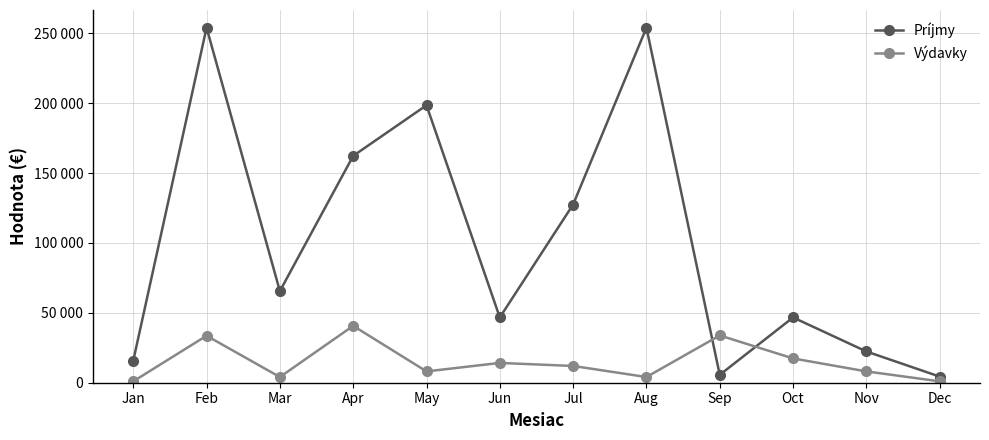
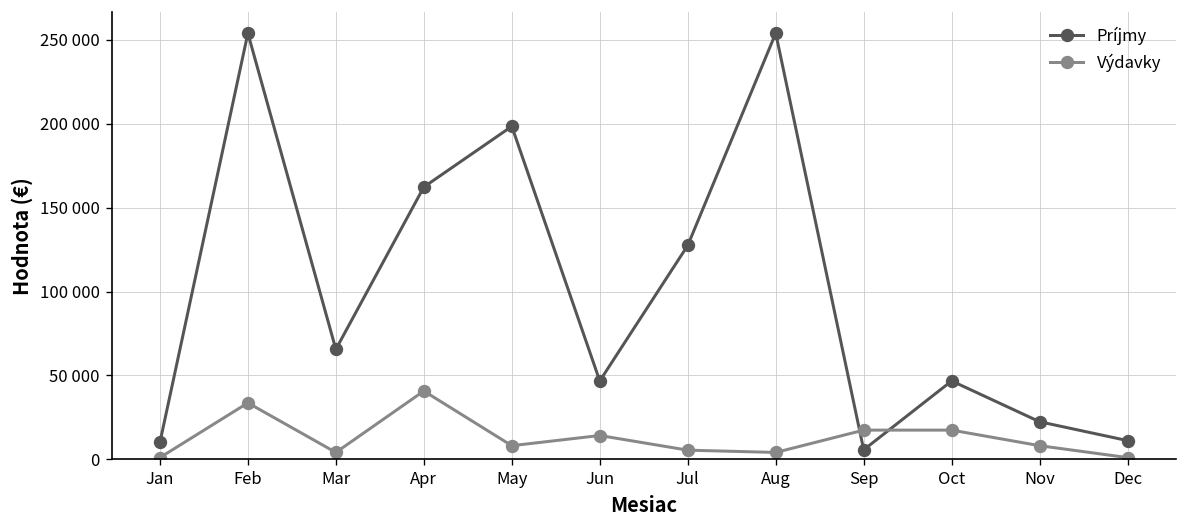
  {
    "Príjmy": {
-     "Jan": 16000,
+     "Jan": 10000,
      "Feb": 254000,
      "Mar": 66000,
      "Apr": 162000,
      "May": 198000,
      "Jun": 47000,
      "Jul": 128000,
      "Aug": 254000,
      "Sep": 6000,
      "Oct": 47000,
      "Nov": 22000,
-     "Dec": 4000
+     "Dec": 11000
    },
    "Výdavky": {
      "Jan": 1000,
      "Feb": 34000,
      "Mar": 4000,
      "Apr": 41000,
      "May": 8000,
      "Jun": 14000,
-     "Jul": 12000,
+     "Jul": 5000,
      "Aug": 4000,
-     "Sep": 34000,
+     "Sep": 17000,
      "Oct": 17000,
      "Nov": 8000,
      "Dec": 1000
    }
  }
